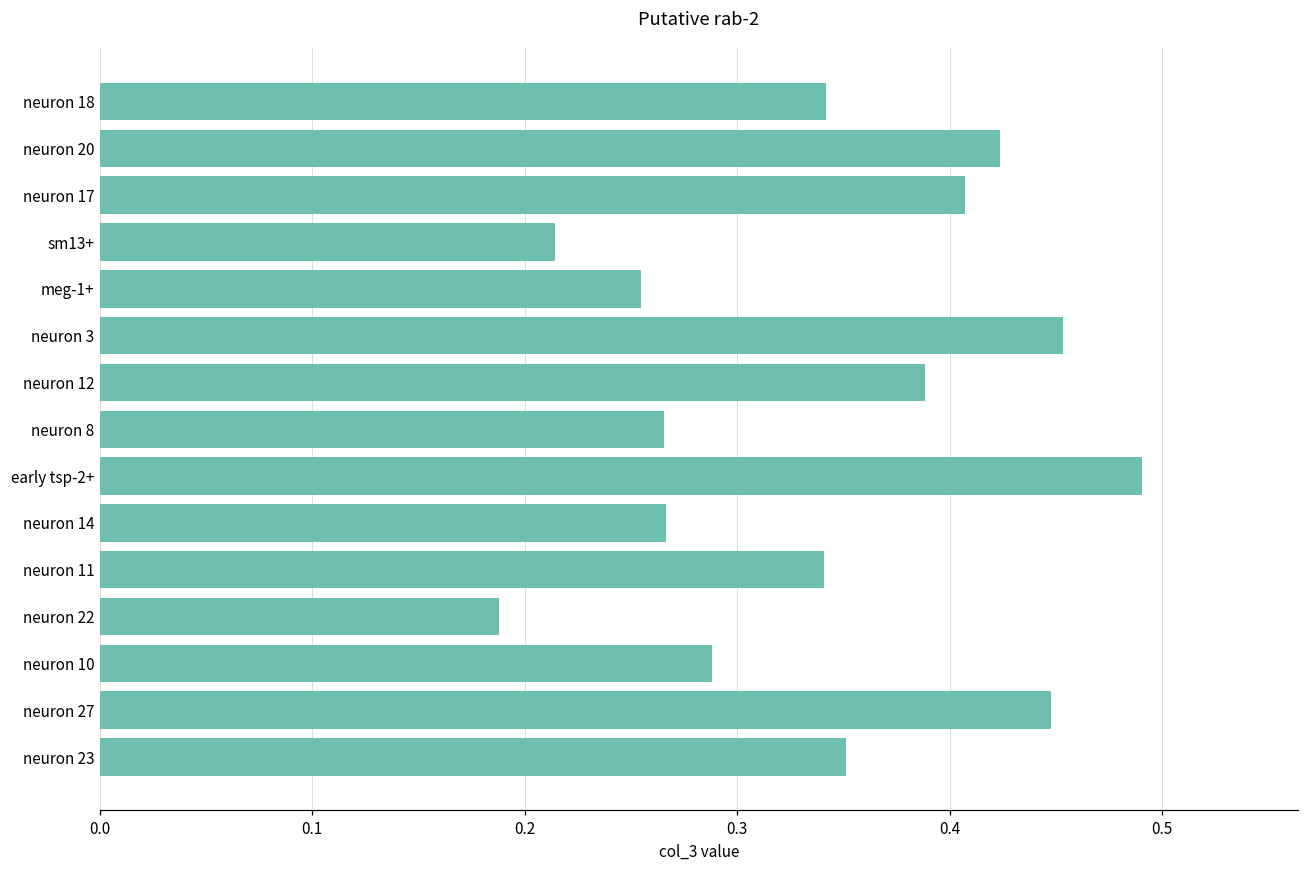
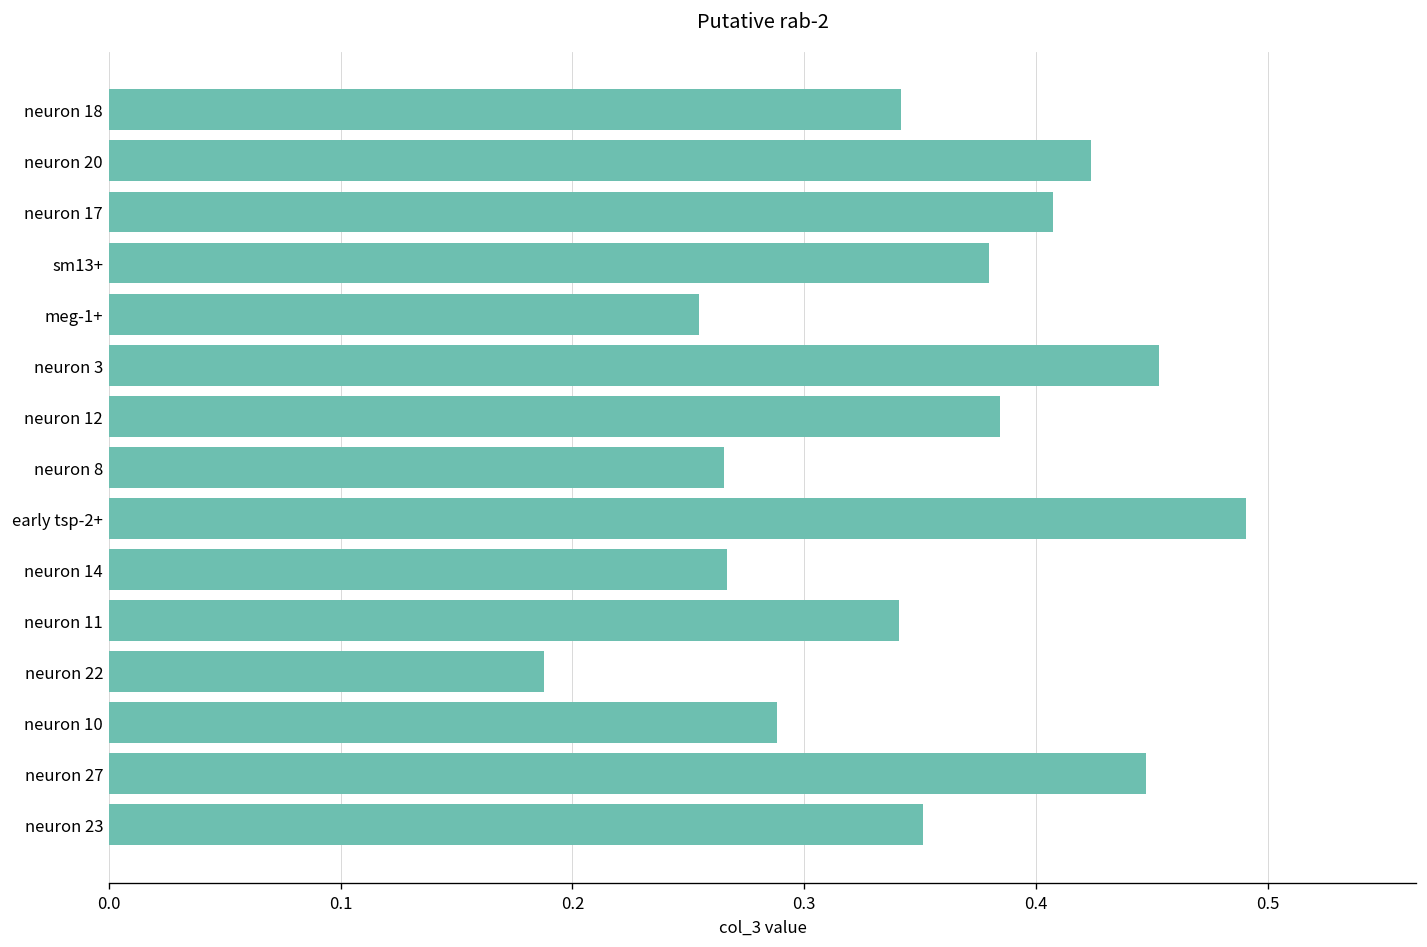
  {
    "neuron 18": 0.342,
    "neuron 20": 0.423,
    "neuron 17": 0.407,
-   "sm13+": 0.214,
+   "sm13+": 0.380,
    "meg-1+": 0.255,
    "neuron 3": 0.453,
-   "neuron 12": 0.389,
+   "neuron 12": 0.384,
    "neuron 8": 0.265,
    "early tsp-2+": 0.490,
    "neuron 14": 0.267,
    "neuron 11": 0.341,
    "neuron 22": 0.188,
    "neuron 10": 0.288,
    "neuron 27": 0.448,
    "neuron 23": 0.351
  }
